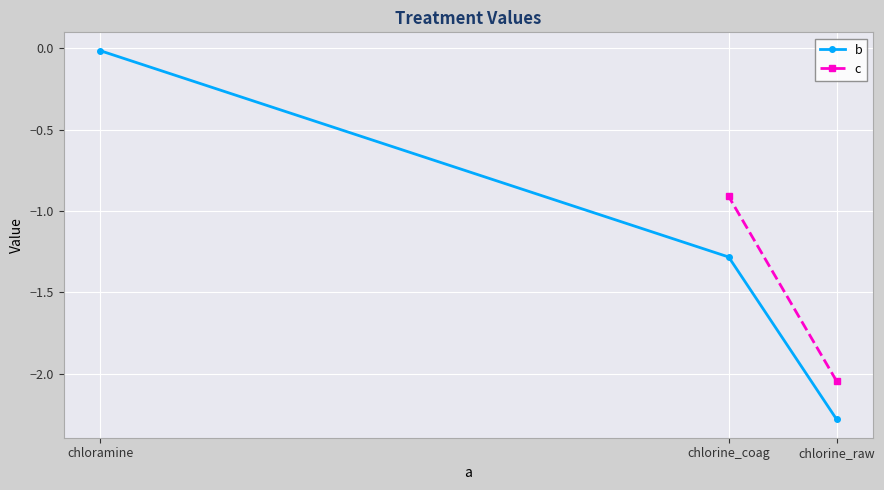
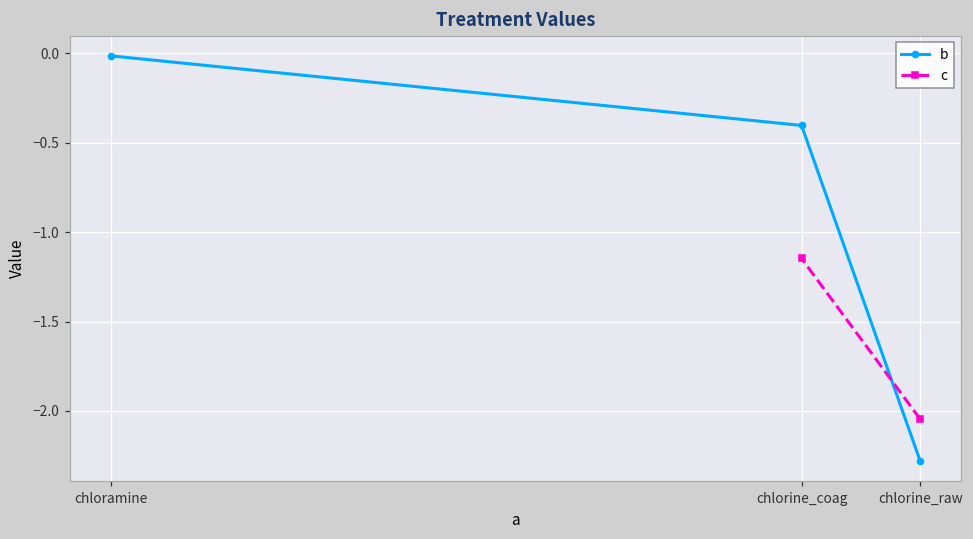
  {
    "b": {
      "chloramine": -0.02,
-     "chlorine_coag": -1.28,
+     "chlorine_coag": -0.40,
      "chlorine_raw": -2.28
    },
    "c": {
-     "chlorine_coag": -0.91,
+     "chlorine_coag": -1.15,
      "chlorine_raw": -2.05
    }
  }
